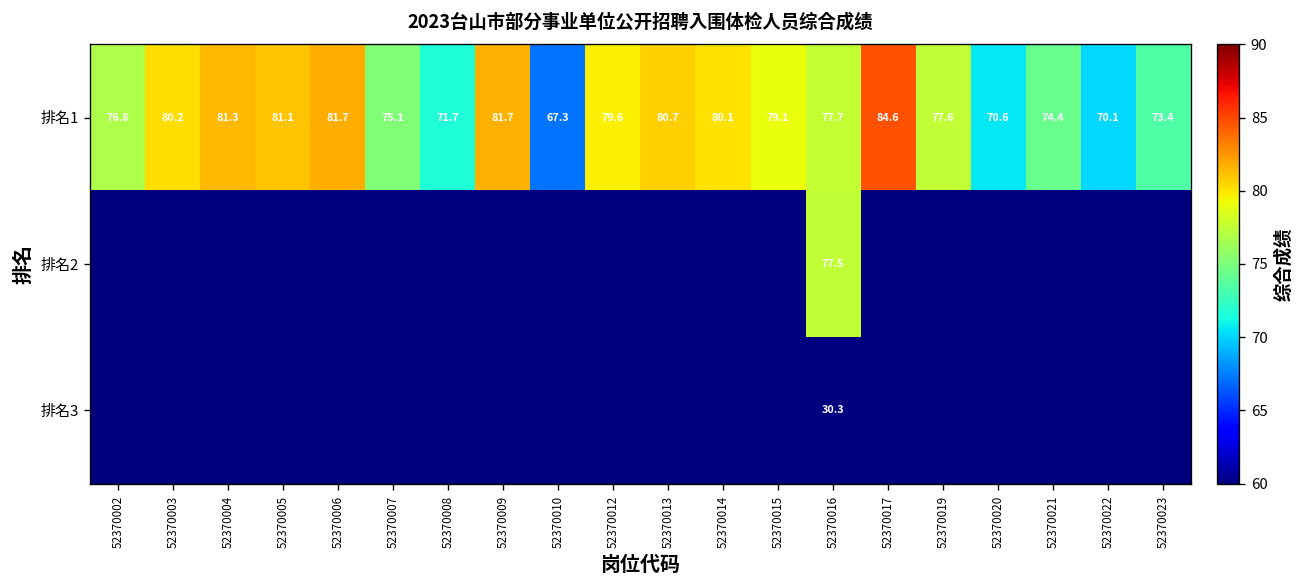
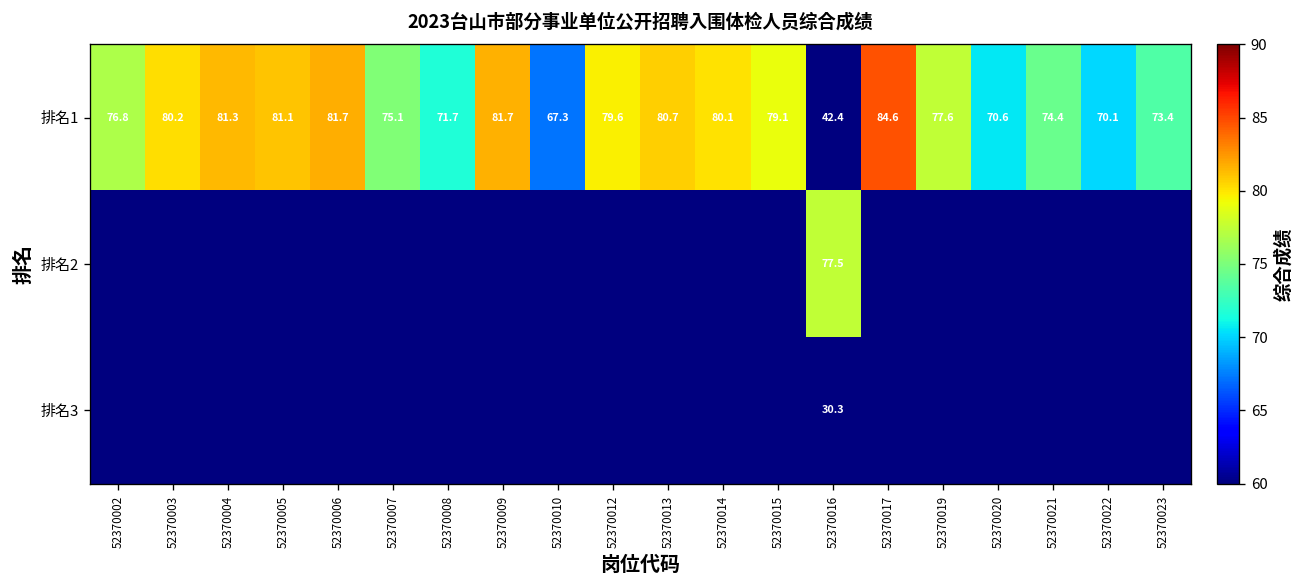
  {
    "排名1": {
      "52370002": 76.8,
      "52370003": 80.2,
      "52370004": 81.3,
      "52370005": 81.1,
      "52370006": 81.7,
      "52370007": 75.1,
      "52370008": 71.7,
      "52370009": 81.7,
      "52370010": 67.3,
      "52370012": 79.6,
      "52370013": 80.7,
      "52370014": 80.1,
      "52370015": 79.1,
-     "52370016": 77.7,
+     "52370016": 42.4,
      "52370017": 84.6,
      "52370019": 77.6,
      "52370020": 70.6,
      "52370021": 74.4,
      "52370022": 70.1,
      "52370023": 73.4
    },
    "排名2": {
      "52370016": 77.5
    },
    "排名3": {
      "52370016": 30.3
    }
  }
